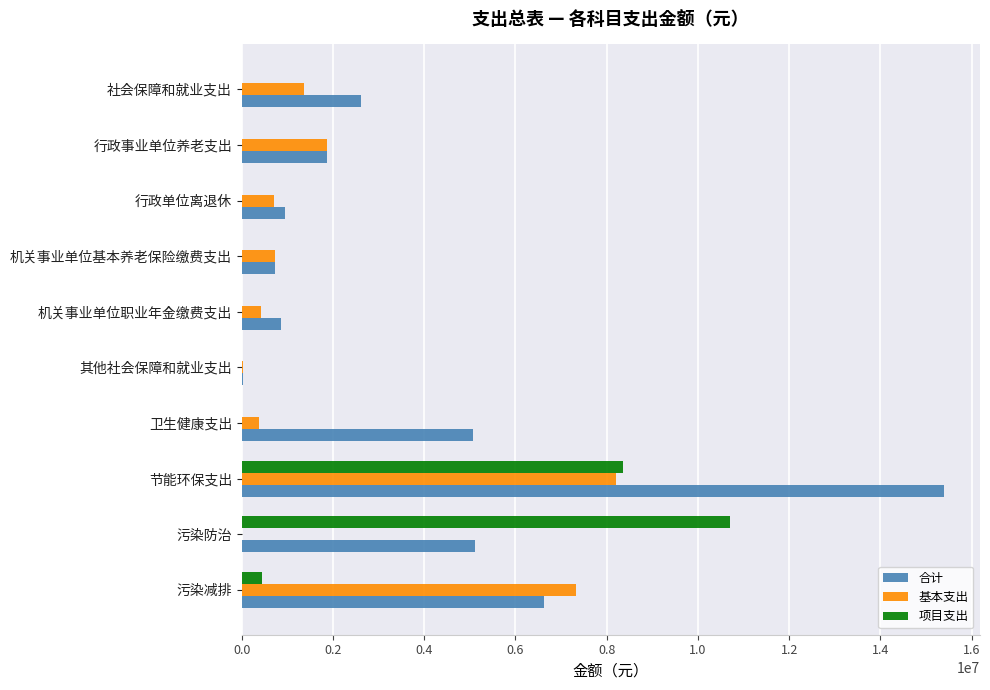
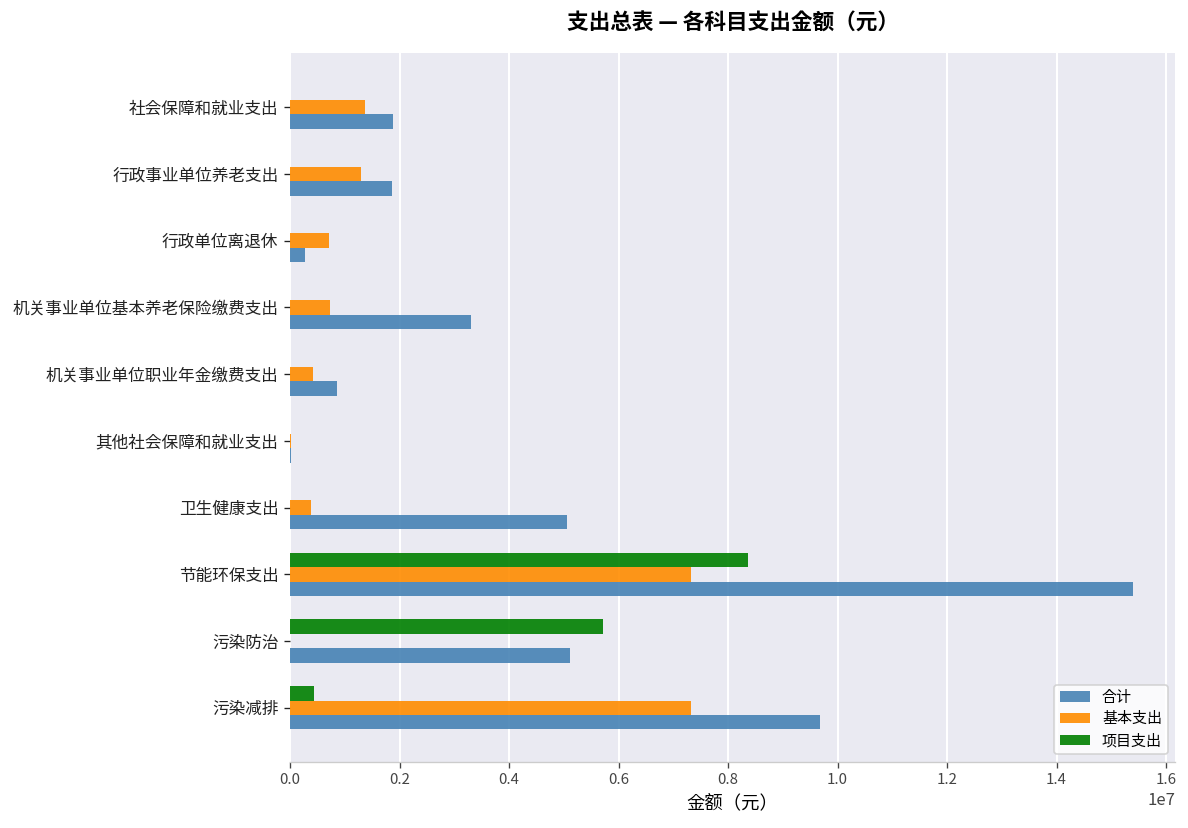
  {
    "合计": {
-     "社会保障和就业支出": 2600000,
+     "社会保障和就业支出": 1900000,
      "行政事业单位养老支出": 1900000,
-     "行政单位离退休": 900000,
-     "机关事业单位基本养老保险缴费支出": 700000,
+     "行政单位离退休": 300000,
+     "机关事业单位基本养老保险缴费支出": 3300000,
      "机关事业单位职业年金缴费支出": 900000,
      "卫生健康支出": 5100000,
      "节能环保支出": 15400000,
      "污染防治": 5100000,
-     "污染减排": 6600000
+     "污染减排": 9700000
    },
    "基本支出": {
      "社会保障和就业支出": 1400000,
-     "行政事业单位养老支出": 1900000,
+     "行政事业单位养老支出": 1300000,
      "行政单位离退休": 700000,
      "机关事业单位基本养老保险缴费支出": 700000,
      "机关事业单位职业年金缴费支出": 400000,
      "卫生健康支出": 400000,
-     "节能环保支出": 8200000,
+     "节能环保支出": 7300000,
      "污染防治": 0,
      "污染减排": 7300000
    },
    "项目支出": {
      "社会保障和就业支出": 0,
      "行政事业单位养老支出": 0,
      "行政单位离退休": 0,
      "机关事业单位基本养老保险缴费支出": 0,
      "机关事业单位职业年金缴费支出": 0,
      "其他社会保障和就业支出": 0,
      "卫生健康支出": 0,
      "节能环保支出": 8400000,
-     "污染防治": 10700000,
+     "污染防治": 5700000,
      "污染减排": 400000
    }
  }
